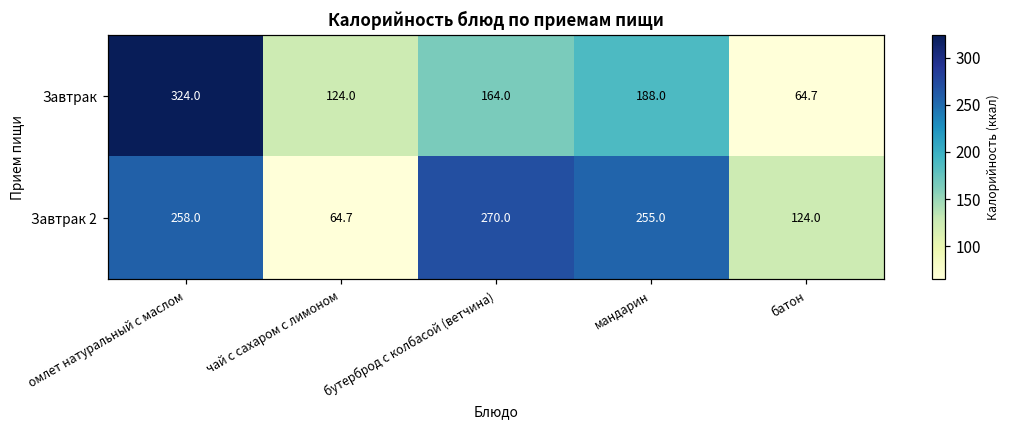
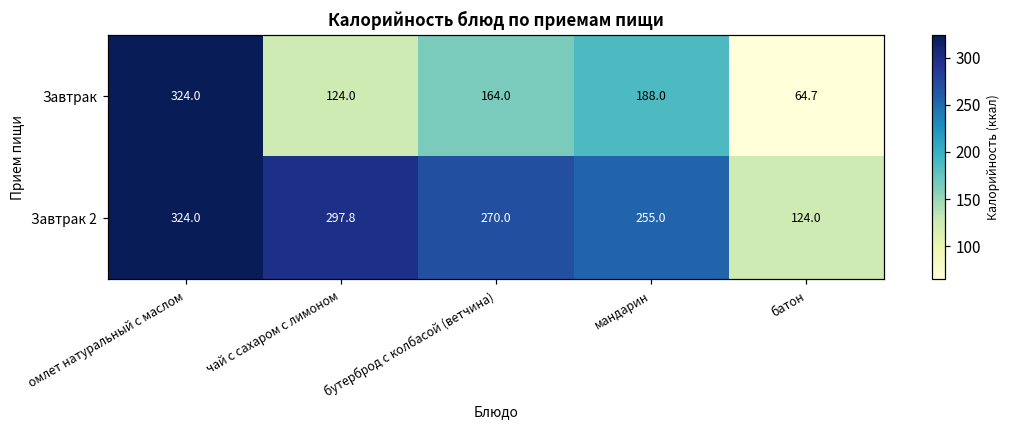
  {
    "Завтрак": {
      "омлет натуральный с маслом": 324.0,
      "чай с сахаром с лимоном": 124.0,
      "бутерброд с колбасой (ветчина)": 164.0,
      "мандарин": 188.0,
      "батон": 64.7
    },
    "Завтрак 2": {
-     "омлет натуральный с маслом": 258.0,
-     "чай с сахаром с лимоном": 64.7,
+     "омлет натуральный с маслом": 324.0,
+     "чай с сахаром с лимоном": 297.8,
      "бутерброд с колбасой (ветчина)": 270.0,
      "мандарин": 255.0,
      "батон": 124.0
    }
  }
